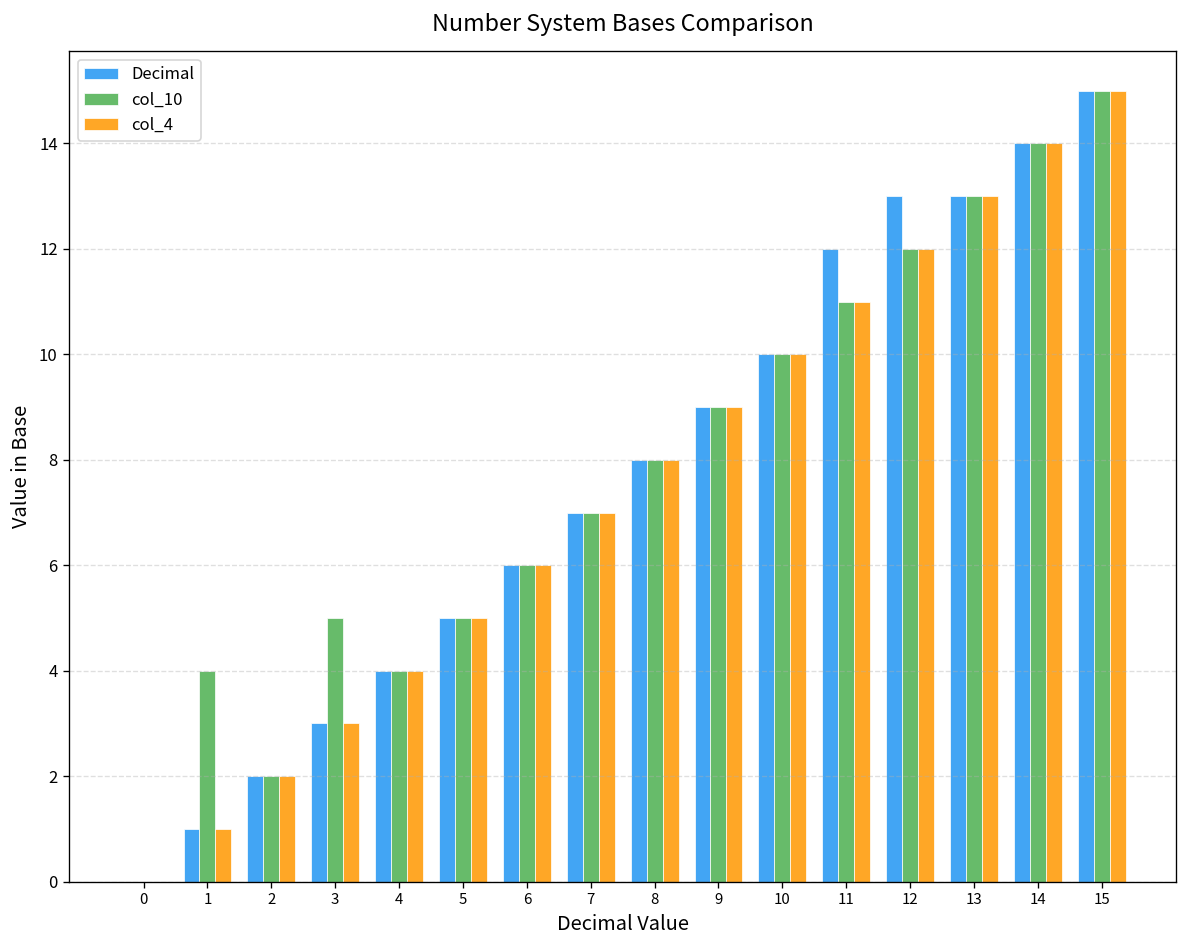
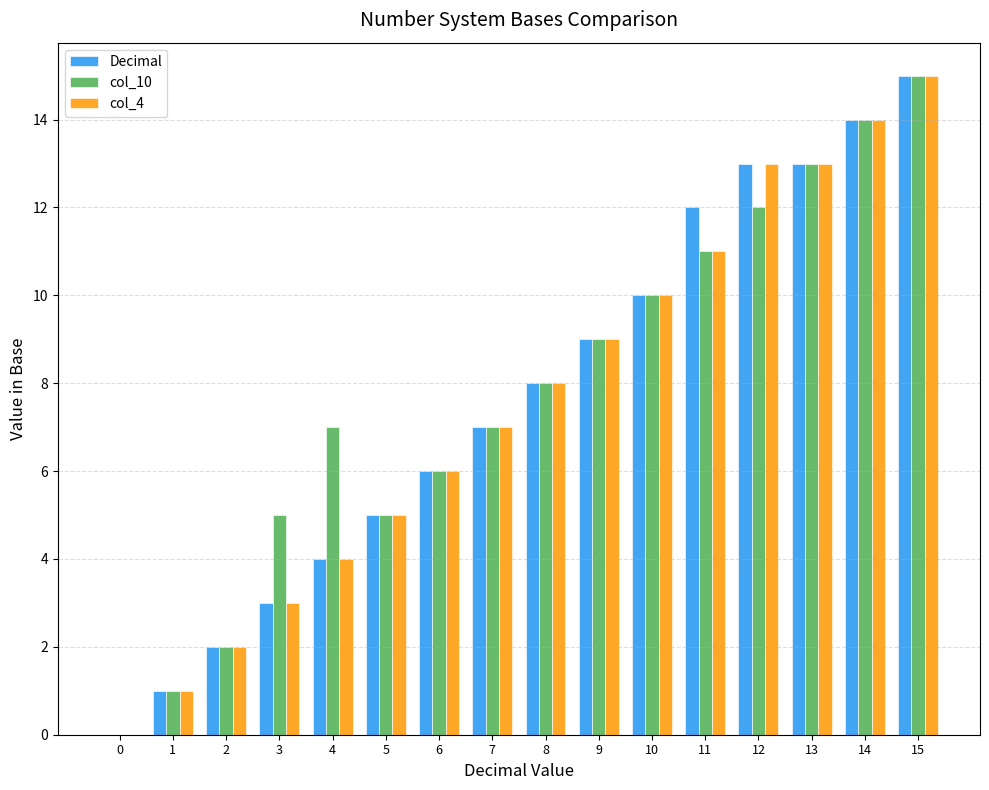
  {
    "Decimal": {
      "0": 0,
      "1": 1,
      "2": 2,
      "3": 3,
      "4": 4,
      "5": 5,
      "6": 6,
      "7": 7,
      "8": 8,
      "9": 9,
      "10": 10,
      "11": 12,
      "12": 13,
      "13": 13,
      "14": 14,
      "15": 15
    },
    "col_10": {
      "0": 0,
-     "1": 4,
+     "1": 1,
      "2": 2,
      "3": 5,
-     "4": 4,
+     "4": 7,
      "5": 5,
      "6": 6,
      "7": 7,
      "8": 8,
      "9": 9,
      "10": 10,
      "11": 11,
      "12": 12,
      "13": 13,
      "14": 14,
      "15": 15
    },
    "col_4": {
      "0": 0,
      "1": 1,
      "2": 2,
      "3": 3,
      "4": 4,
      "5": 5,
      "6": 6,
      "7": 7,
      "8": 8,
      "9": 9,
      "10": 10,
      "11": 11,
-     "12": 12,
+     "12": 13,
      "13": 13,
      "14": 14,
      "15": 15
    }
  }
